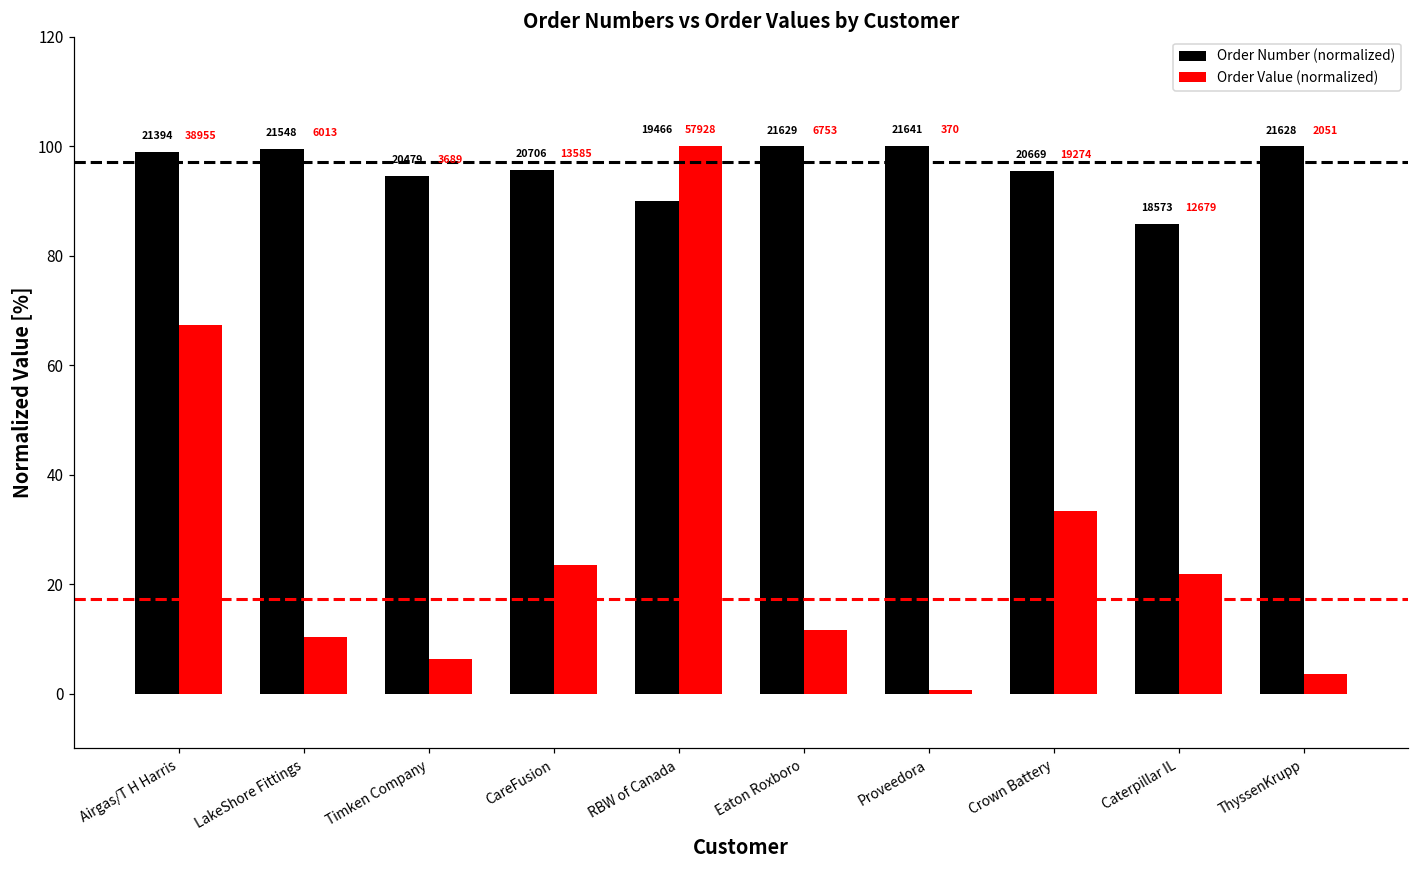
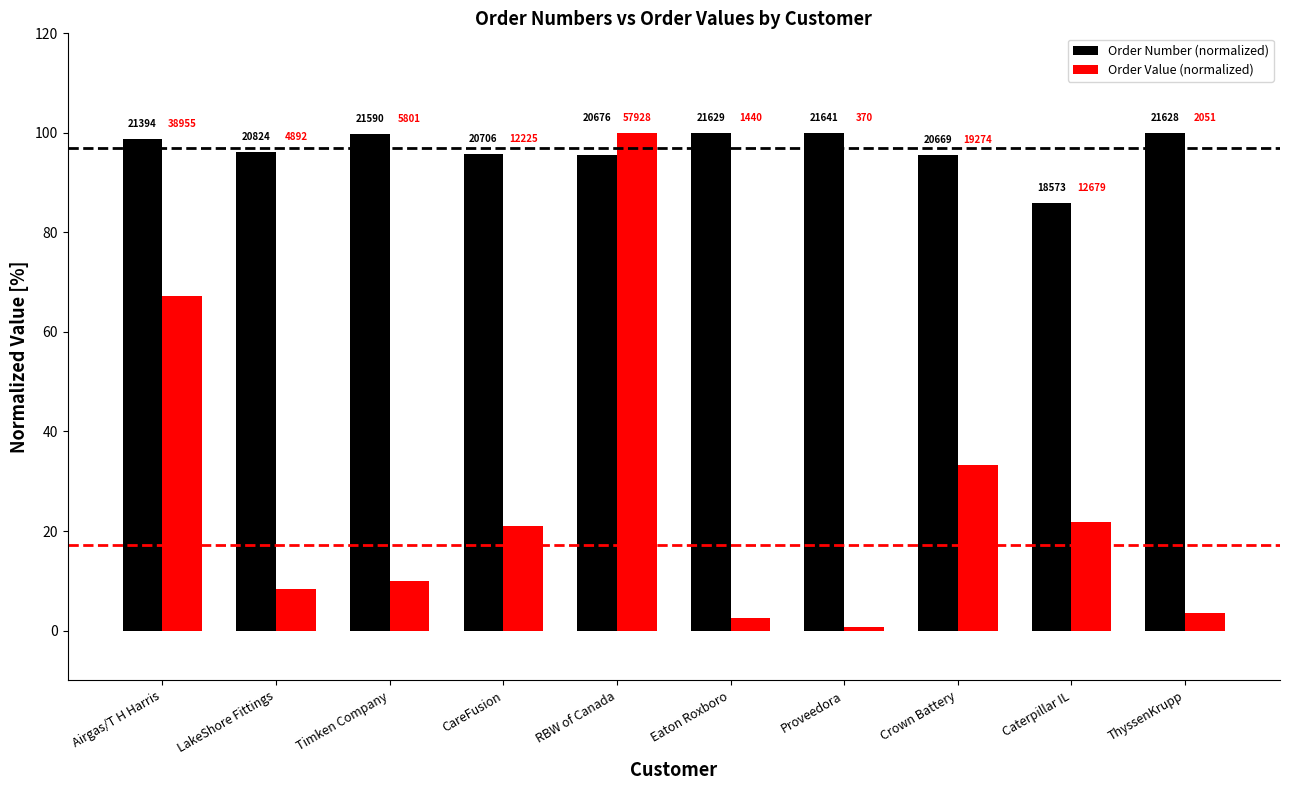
  {
    "Order Number (normalized)": {
-     "LakeShore Fittings": 21548,
-     "Timken Company": 20479,
-     "RBW of Canada": 19466
+     "LakeShore Fittings": 20824,
+     "Timken Company": 21590,
+     "RBW of Canada": 20676
    },
    "Order Value (normalized)": {
-     "LakeShore Fittings": 6013,
-     "Timken Company": 3689,
-     "CareFusion": 13585,
-     "Eaton Roxboro": 6753
+     "LakeShore Fittings": 4892,
+     "Timken Company": 5801,
+     "CareFusion": 12225,
+     "Eaton Roxboro": 1440
    }
  }
